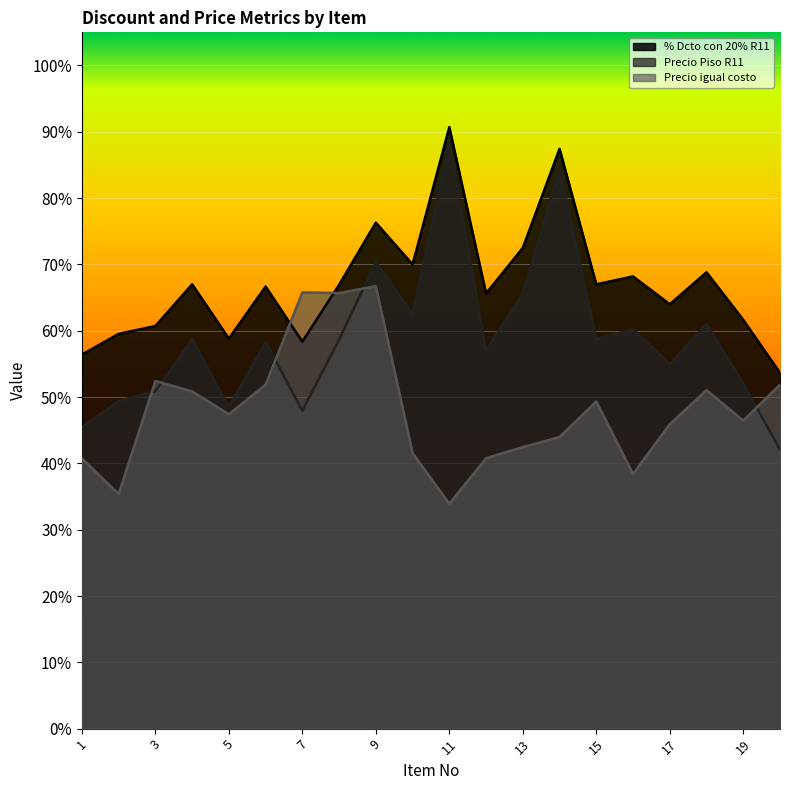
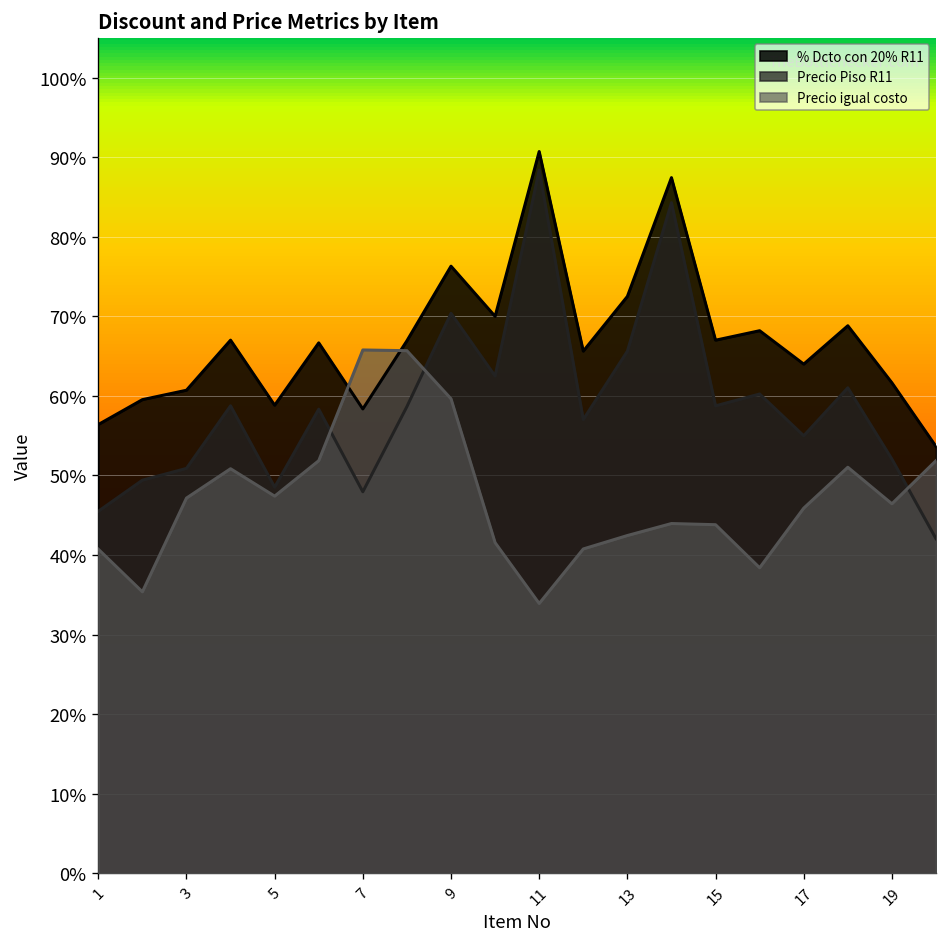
  {
    "Precio igual costo": {
      "1": "41%",
-     "3": "52%",
+     "3": "47%",
      "5": "47%",
      "7": "66%",
-     "9": "67%",
+     "9": "60%",
      "11": "34%",
      "13": "42%",
-     "15": "49%",
+     "15": "44%",
      "17": "46%",
      "19": "46%"
    }
  }
